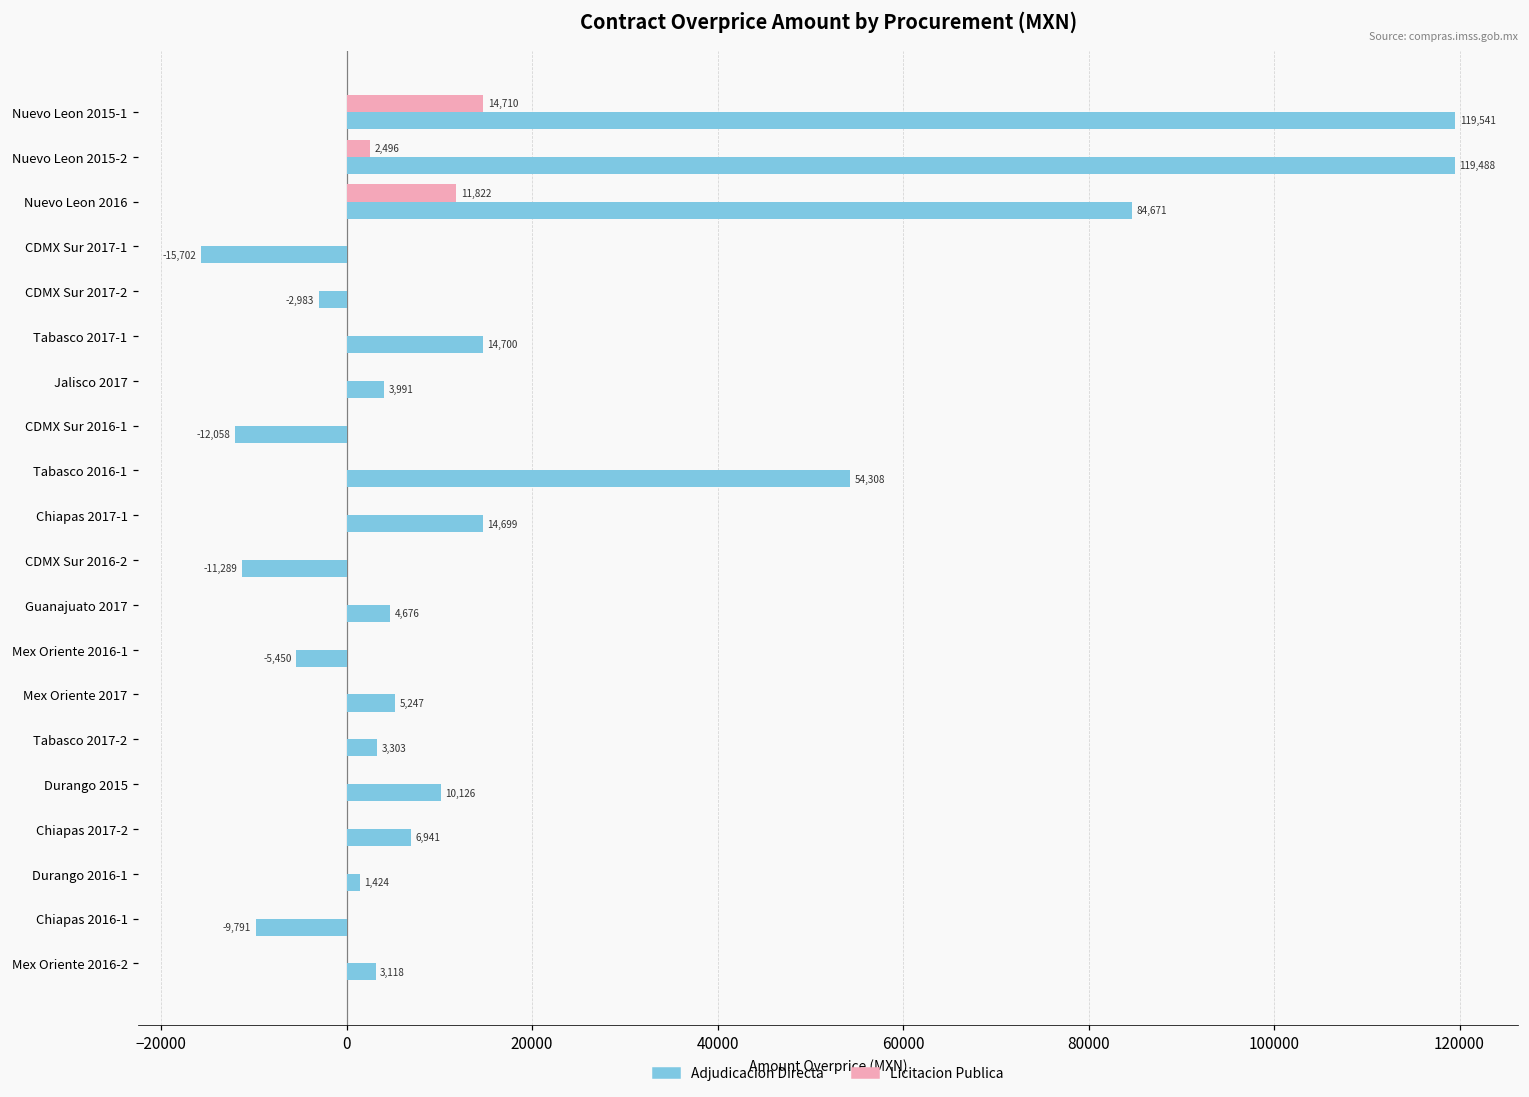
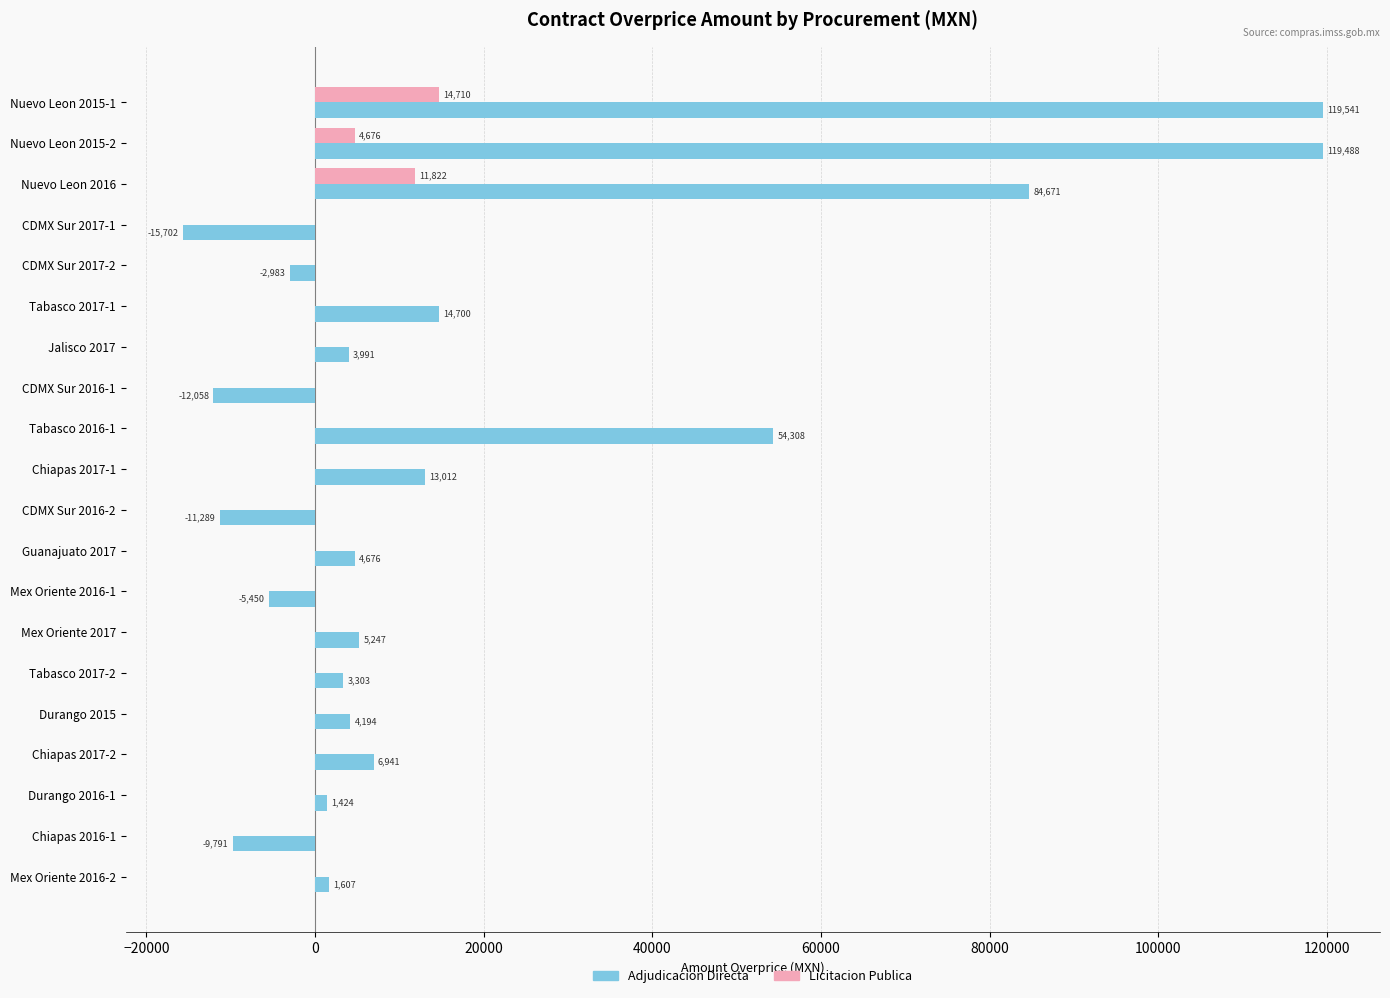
  {
    "Adjudicacion Directa": {
      "Nuevo Leon 2015-1": "119,541",
      "Nuevo Leon 2015-2": "119,488",
      "Nuevo Leon 2016": "84,671",
      "CDMX Sur 2017-1": "-15,702",
      "CDMX Sur 2017-2": "-2,983",
      "Tabasco 2017-1": "14,700",
      "Jalisco 2017": "3,991",
      "CDMX Sur 2016-1": "-12,058",
      "Tabasco 2016-1": "54,308",
-     "Chiapas 2017-1": "14,699",
+     "Chiapas 2017-1": "13,012",
      "CDMX Sur 2016-2": "-11,289",
      "Guanajuato 2017": "4,676",
      "Mex Oriente 2016-1": "-5,450",
      "Mex Oriente 2017": "5,247",
      "Tabasco 2017-2": "3,303",
-     "Durango 2015": "10,126",
+     "Durango 2015": "4,194",
      "Chiapas 2017-2": "6,941",
      "Durango 2016-1": "1,424",
      "Chiapas 2016-1": "-9,791",
-     "Mex Oriente 2016-2": "3,118"
+     "Mex Oriente 2016-2": "1,607"
    },
    "Licitacion Publica": {
      "Nuevo Leon 2015-1": "14,710",
-     "Nuevo Leon 2015-2": "2,496",
+     "Nuevo Leon 2015-2": "4,676",
      "Nuevo Leon 2016": "11,822"
    }
  }
